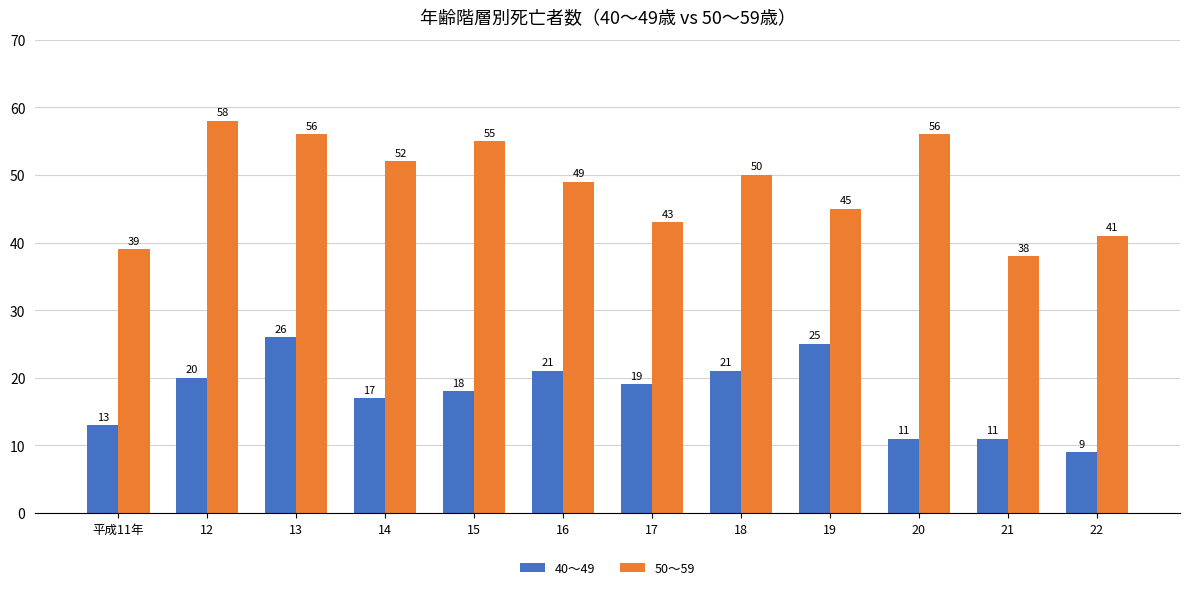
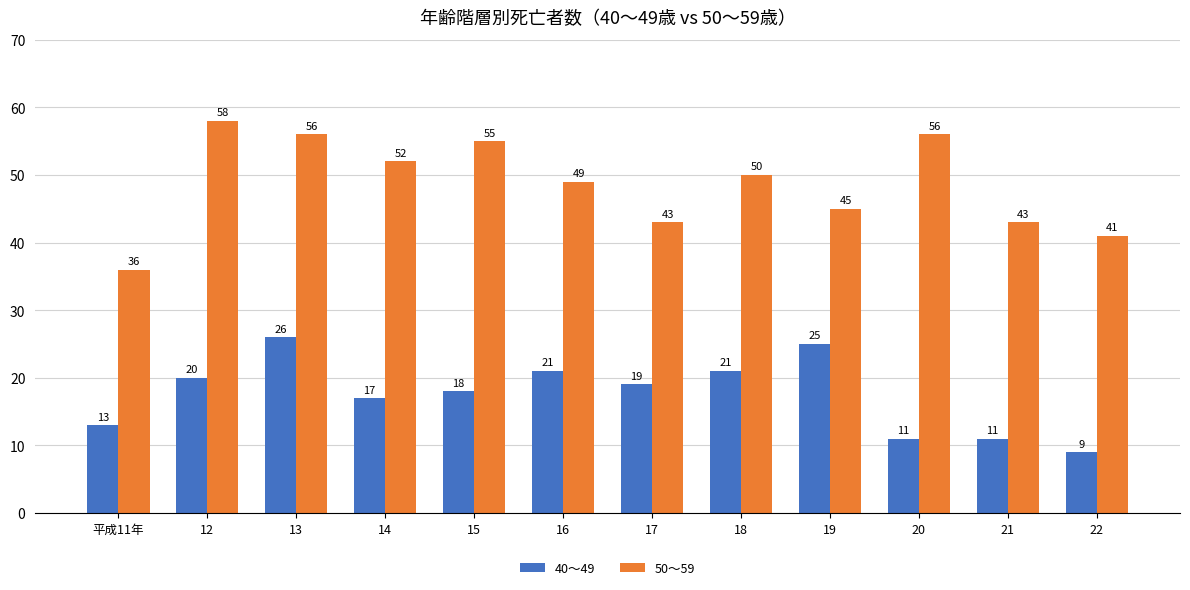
  {
    "40～49": {
      "平成11年": 13,
      "12": 20,
      "13": 26,
      "14": 17,
      "15": 18,
      "16": 21,
      "17": 19,
      "18": 21,
      "19": 25,
      "20": 11,
      "21": 11,
      "22": 9
    },
    "50～59": {
-     "平成11年": 39,
+     "平成11年": 36,
      "12": 58,
      "13": 56,
      "14": 52,
      "15": 55,
      "16": 49,
      "17": 43,
      "18": 50,
      "19": 45,
      "20": 56,
-     "21": 38,
+     "21": 43,
      "22": 41
    }
  }
